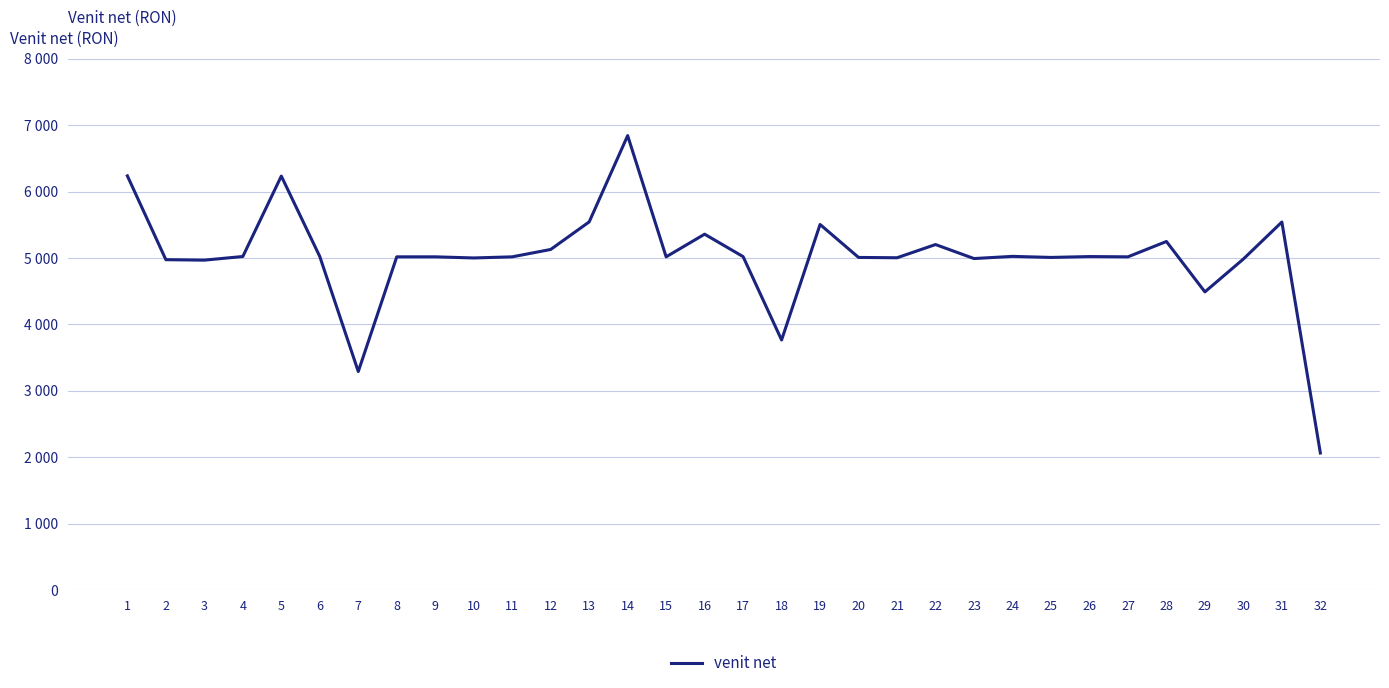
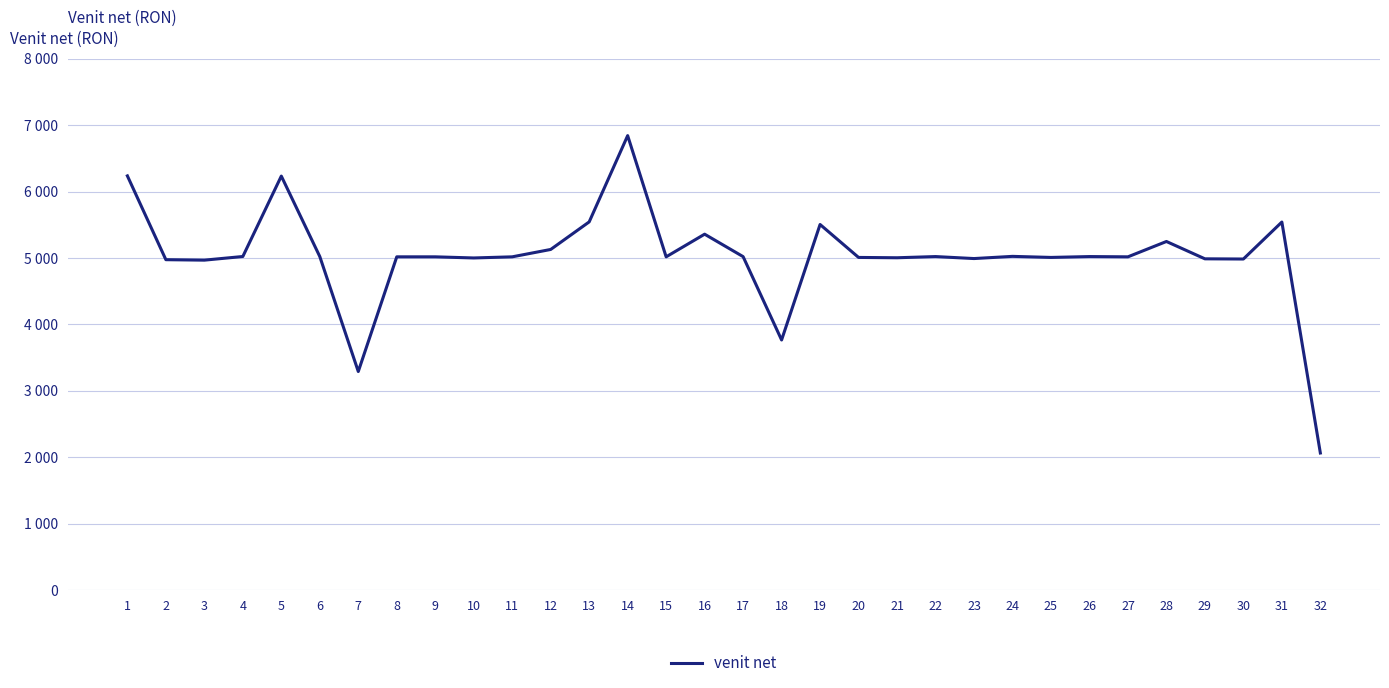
  {
    "1": 6200,
    "2": 5000,
    "3": 5000,
    "4": 5000,
    "5": 6200,
    "6": 5000,
    "7": 3300,
    "8": 5000,
    "9": 5000,
    "10": 5000,
    "11": 5000,
    "12": 5100,
    "13": 5500,
    "14": 6800,
    "15": 5000,
    "16": 5400,
    "17": 5000,
    "18": 3800,
    "19": 5500,
    "20": 5000,
    "21": 5000,
-   "22": 5200,
+   "22": 5000,
    "23": 5000,
    "24": 5000,
    "25": 5000,
    "26": 5000,
    "27": 5000,
    "28": 5200,
-   "29": 4500,
+   "29": 5000,
    "30": 5000,
    "31": 5500,
    "32": 2100
  }
